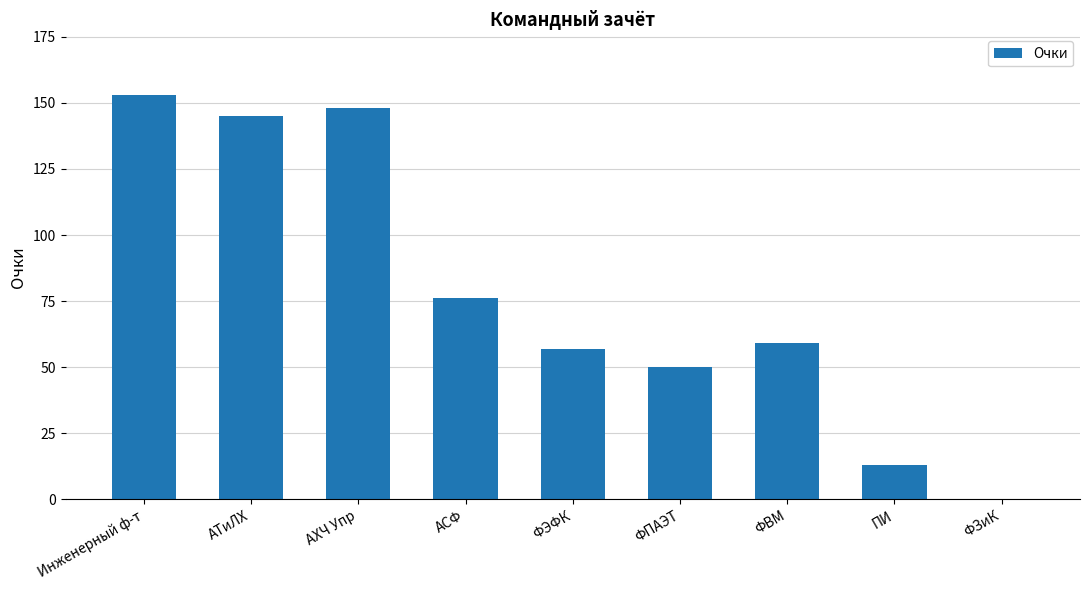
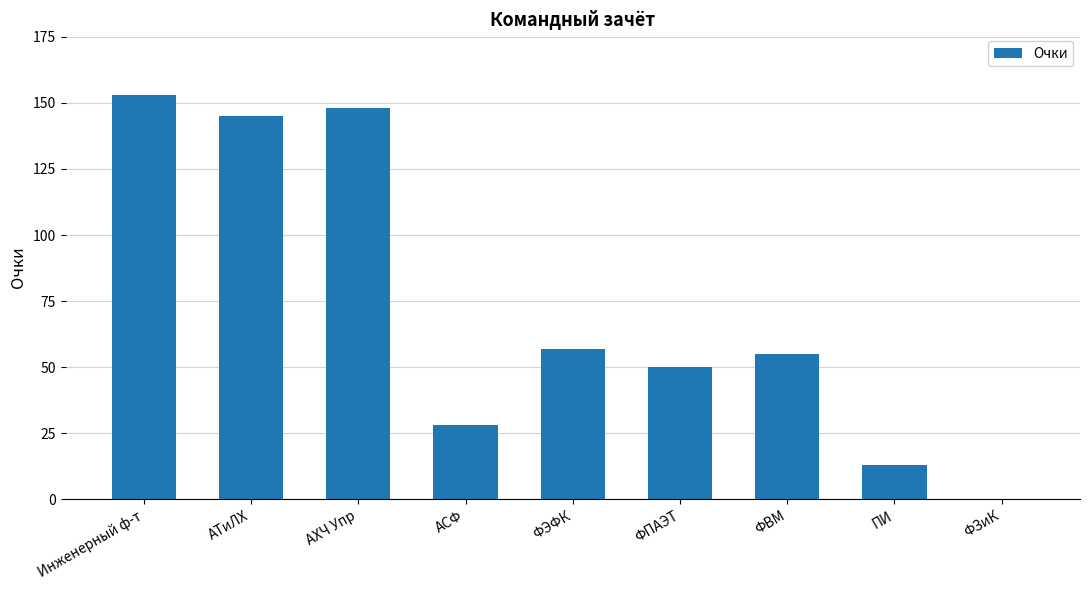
  {
    "Инженерный ф-т": 153,
    "АТиЛХ": 145,
    "АХЧ Упр": 148,
-   "АСФ": 76,
+   "АСФ": 28,
    "ФЭФК": 57,
    "ФПАЭТ": 50,
-   "ФВМ": 59,
+   "ФВМ": 55,
    "ПИ": 13,
    "ФЗиК": 0
  }
